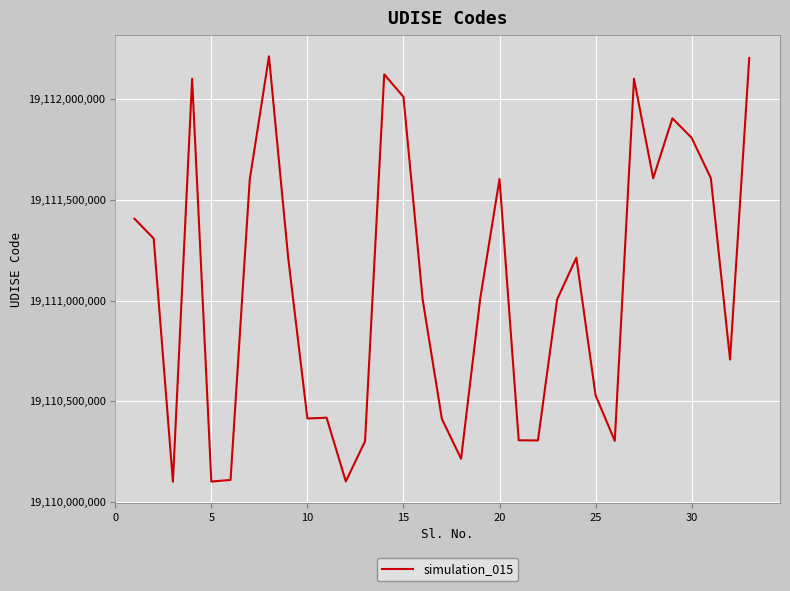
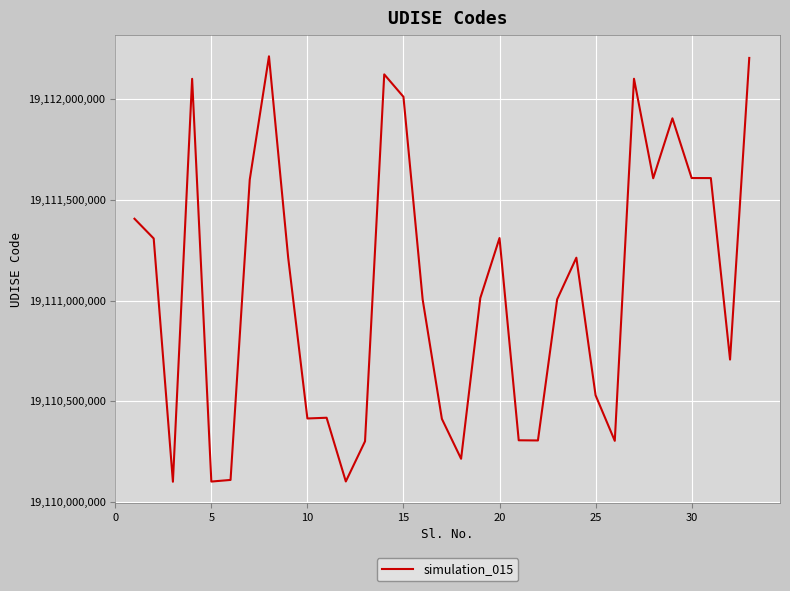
  {
    "5": "19,110,100,000",
    "10": "19,110,410,000",
    "15": "19,112,010,000",
-   "20": "19,111,600,000",
+   "20": "19,111,310,000",
    "25": "19,110,530,000",
-   "30": "19,111,810,000"
+   "30": "19,111,610,000"
  }
